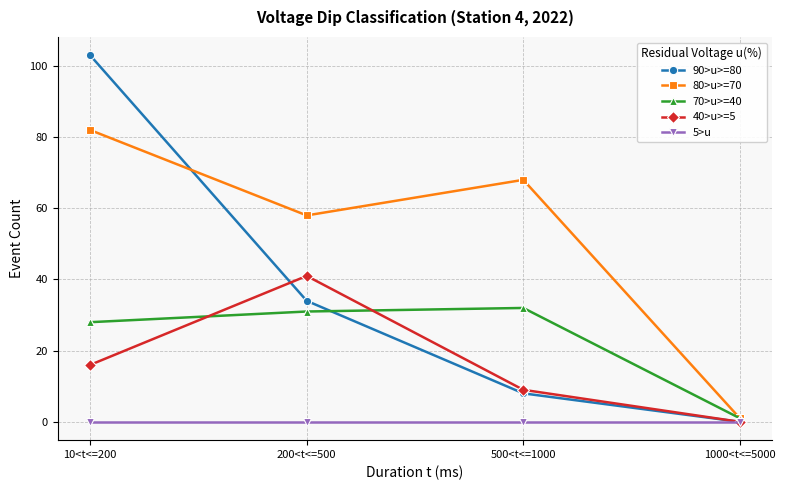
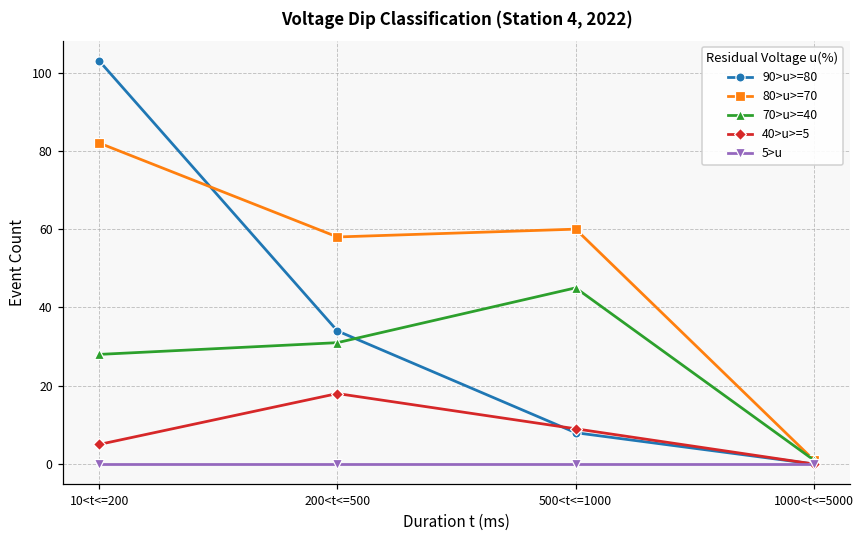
  {
    "90>u>=80": {
      "10<t<=200": 103,
      "200<t<=500": 34,
      "500<t<=1000": 8
    },
    "80>u>=70": {
      "10<t<=200": 82,
      "200<t<=500": 58,
-     "500<t<=1000": 68
+     "500<t<=1000": 60
    },
    "70>u>=40": {
      "10<t<=200": 28,
      "200<t<=500": 31,
-     "500<t<=1000": 32
+     "500<t<=1000": 45
    },
    "40>u>=5": {
-     "10<t<=200": 16,
-     "200<t<=500": 41,
+     "10<t<=200": 5,
+     "200<t<=500": 18,
      "500<t<=1000": 9
    },
    "5>u": {
      "10<t<=200": 0,
      "200<t<=500": 0,
      "500<t<=1000": 0
    }
  }
